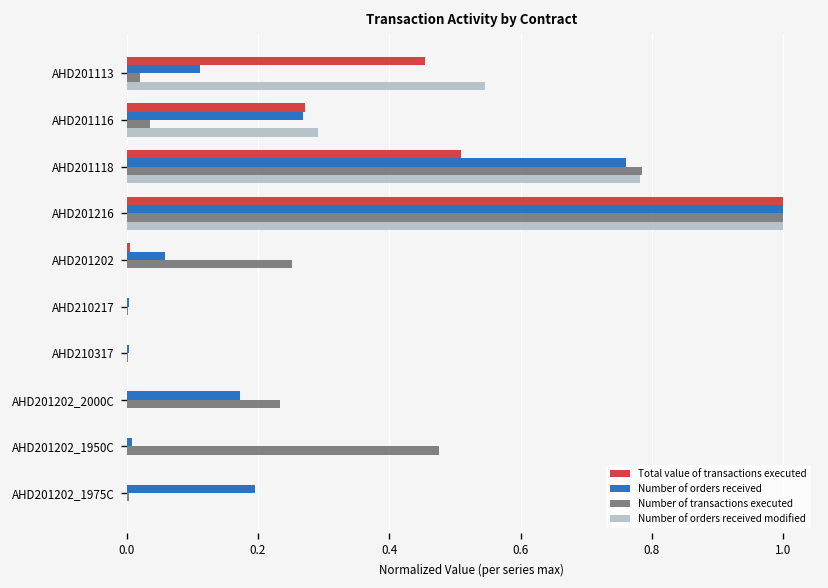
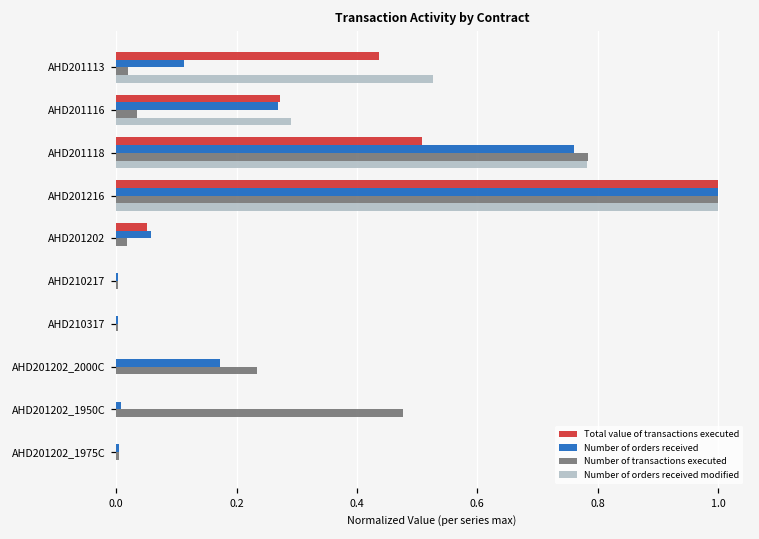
  {
    "Total value of transactions executed": {
-     "AHD201113": 0.45,
+     "AHD201113": 0.44,
      "AHD201116": 0.27,
      "AHD201118": 0.51,
      "AHD201216": 1.00,
-     "AHD201202": 0.01
+     "AHD201202": 0.05
    },
    "Number of orders received": {
      "AHD201113": 0.11,
      "AHD201116": 0.27,
      "AHD201118": 0.76,
      "AHD201216": 1.00,
      "AHD201202": 0.06,
      "AHD201202_2000C": 0.17,
      "AHD201202_1950C": 0.01,
-     "AHD201202_1975C": 0.20
+     "AHD201202_1975C": 0.00
    },
    "Number of transactions executed": {
      "AHD201113": 0.02,
      "AHD201116": 0.03,
      "AHD201118": 0.78,
      "AHD201216": 1.00,
-     "AHD201202": 0.25,
+     "AHD201202": 0.02,
      "AHD201202_2000C": 0.23,
      "AHD201202_1950C": 0.48
    },
    "Number of orders received modified": {
-     "AHD201113": 0.55,
+     "AHD201113": 0.53,
      "AHD201116": 0.29,
      "AHD201118": 0.78,
      "AHD201216": 1.00,
      "AHD201202": 0.00,
      "AHD210217": 0.00,
      "AHD210317": 0.00,
      "AHD201202_2000C": 0.00,
      "AHD201202_1950C": 0.00,
      "AHD201202_1975C": 0.00
    }
  }
